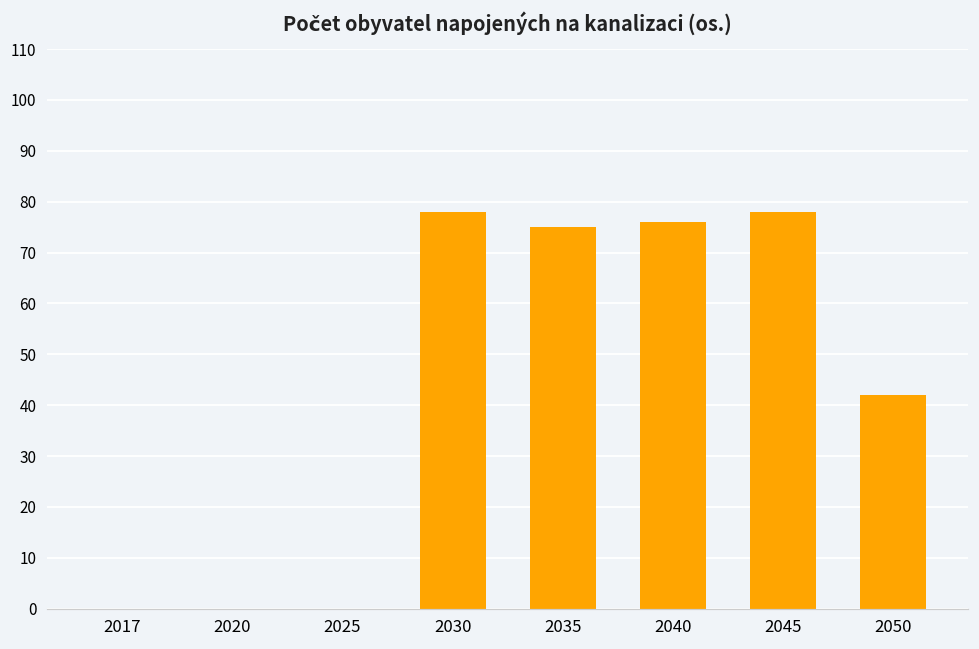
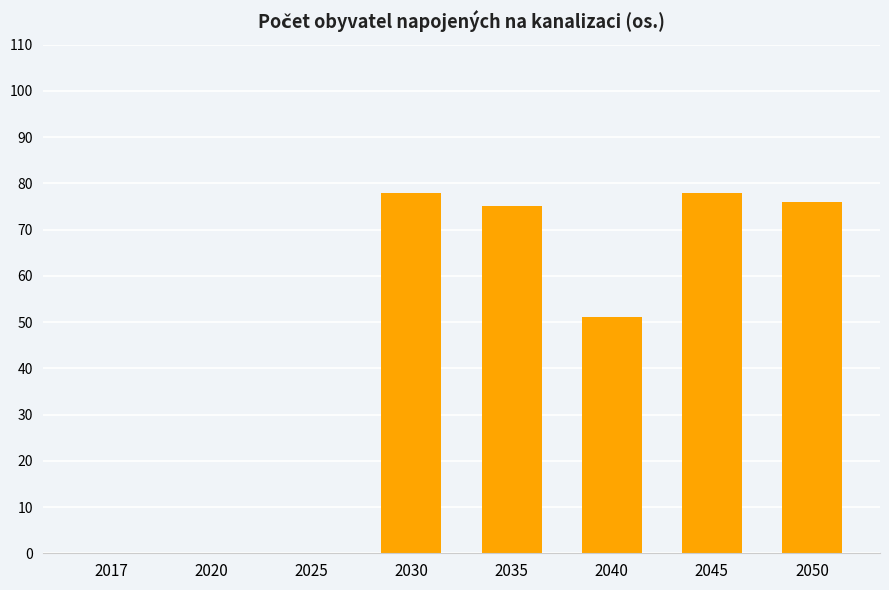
  {
    "2017": 0,
    "2020": 0,
    "2025": 0,
    "2030": 78,
    "2035": 75,
-   "2040": 76,
+   "2040": 51,
    "2045": 78,
-   "2050": 42
+   "2050": 76
  }
